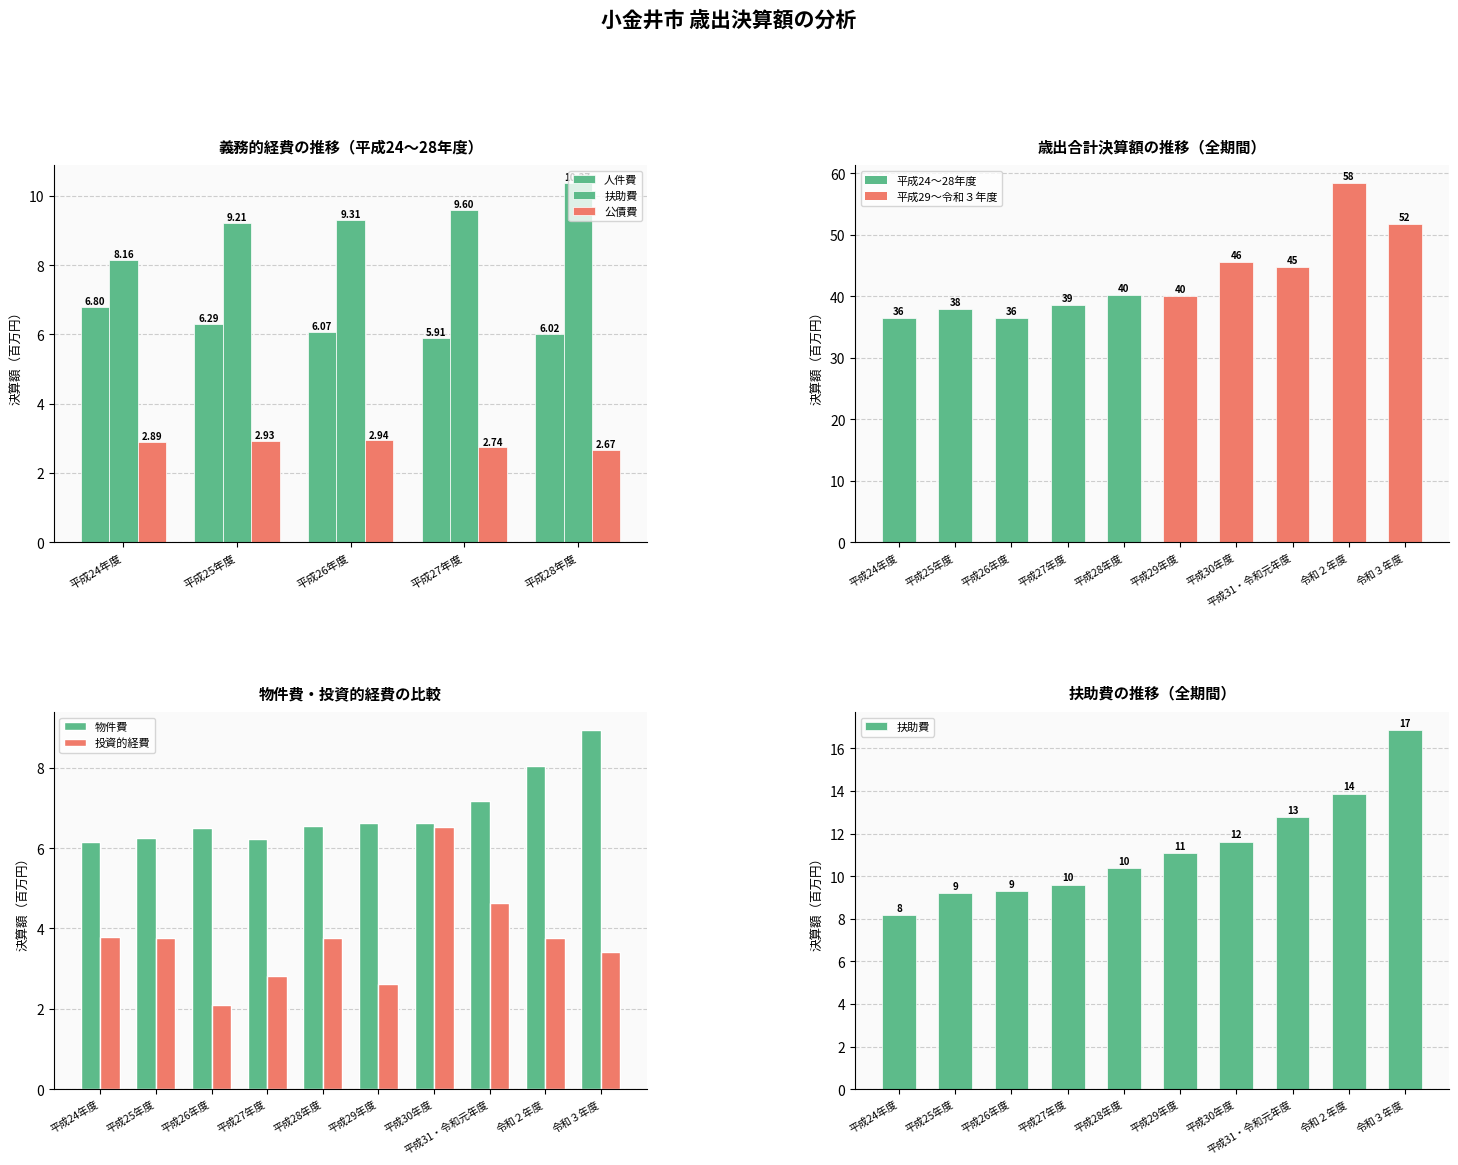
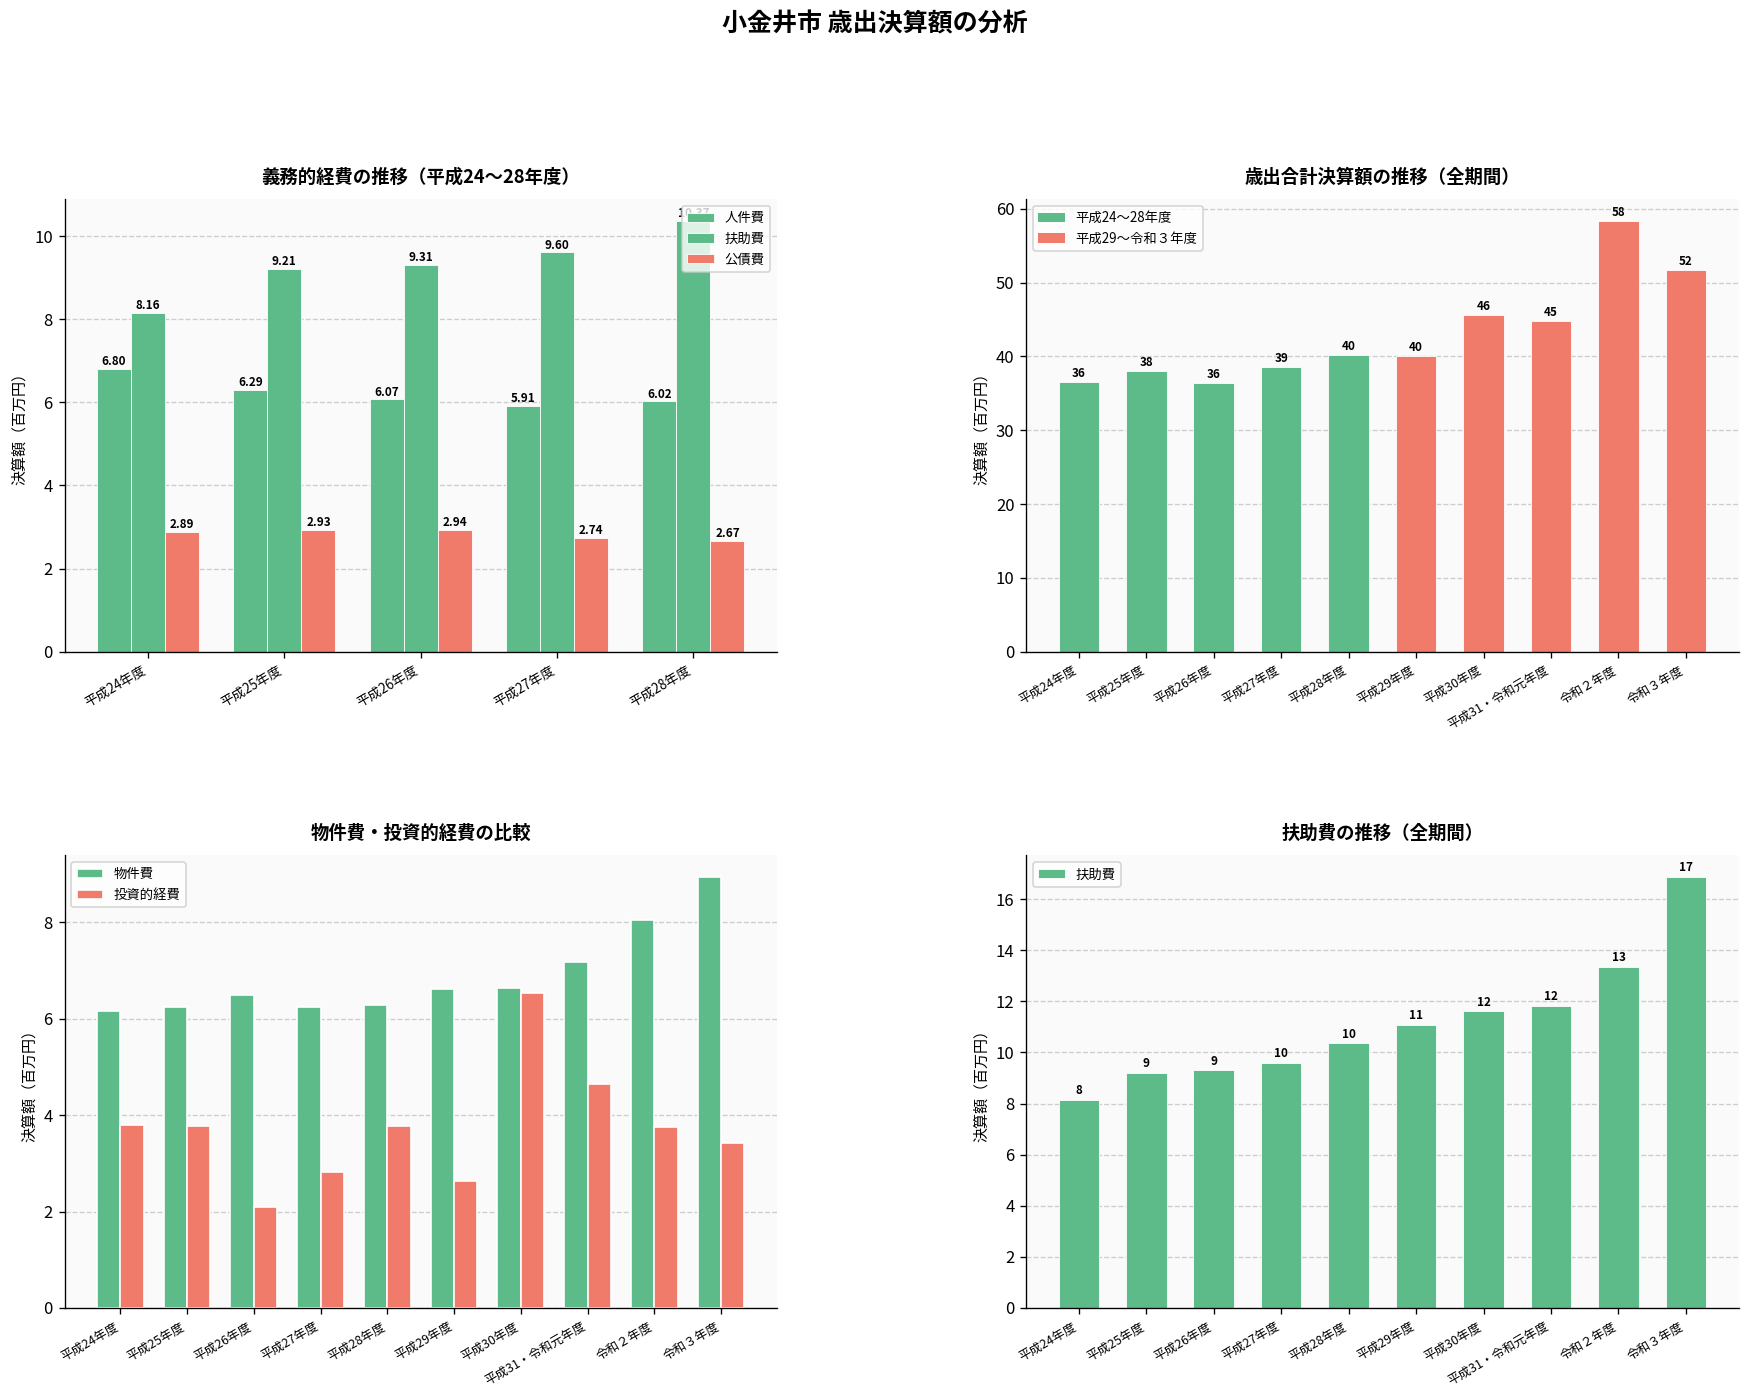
  {
    "義務的経費の推移（平成24〜28年度）": {
      "公債費": {
        "平成24年度": 2.89,
        "平成25年度": 2.93,
        "平成26年度": 2.94,
        "平成27年度": 2.74,
        "平成28年度": 2.67
      }
    },
    "歳出合計決算額の推移（全期間）": {
      "平成24年度": 36,
      "平成25年度": 38,
      "平成26年度": 36,
      "平成27年度": 39,
      "平成28年度": 40,
      "平成29年度": 40,
      "平成30年度": 46,
      "平成31・令和元年度": 45,
      "令和２年度": 58,
      "令和３年度": 52
    },
    "物件費・投資的経費の比較": {
      "物件費": {
        "平成24年度": 6.2,
        "平成25年度": 6.3,
        "平成26年度": 6.5,
        "平成27年度": 6.2,
-       "平成28年度": 6.6,
+       "平成28年度": 6.3,
        "平成29年度": 6.6,
        "平成30年度": 6.6,
        "平成31・令和元年度": 7.2,
        "令和２年度": 8.0,
        "令和３年度": 8.9
      },
      "投資的経費": {
        "平成24年度": 3.8,
        "平成25年度": 3.8,
        "平成26年度": 2.1,
        "平成27年度": 2.8,
        "平成28年度": 3.8,
        "平成29年度": 2.6,
        "平成30年度": 6.5,
        "平成31・令和元年度": 4.6,
        "令和２年度": 3.8,
        "令和３年度": 3.4
      }
    },
    "扶助費の推移（全期間）": {
      "平成24年度": 8,
      "平成25年度": 9,
      "平成26年度": 9,
      "平成27年度": 10,
      "平成28年度": 10,
      "平成29年度": 11,
      "平成30年度": 12,
-     "平成31・令和元年度": 13,
-     "令和２年度": 14,
+     "平成31・令和元年度": 12,
+     "令和２年度": 13,
      "令和３年度": 17
    }
  }
